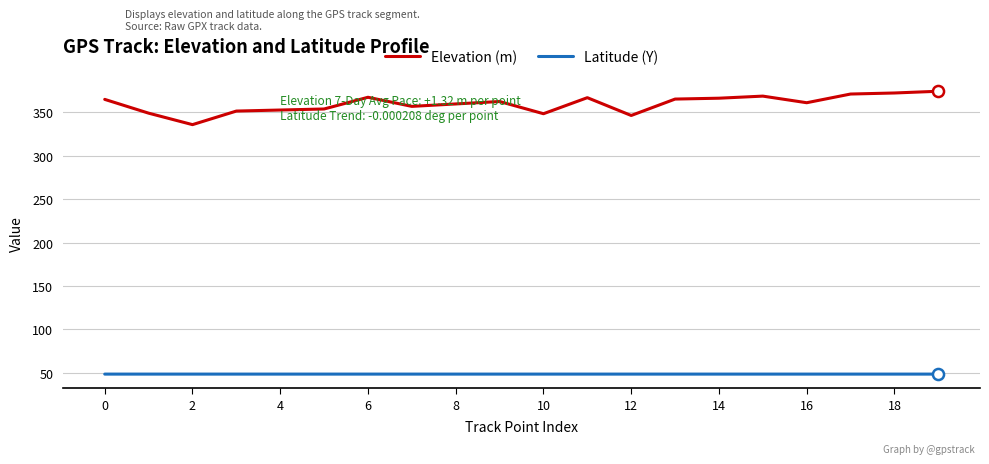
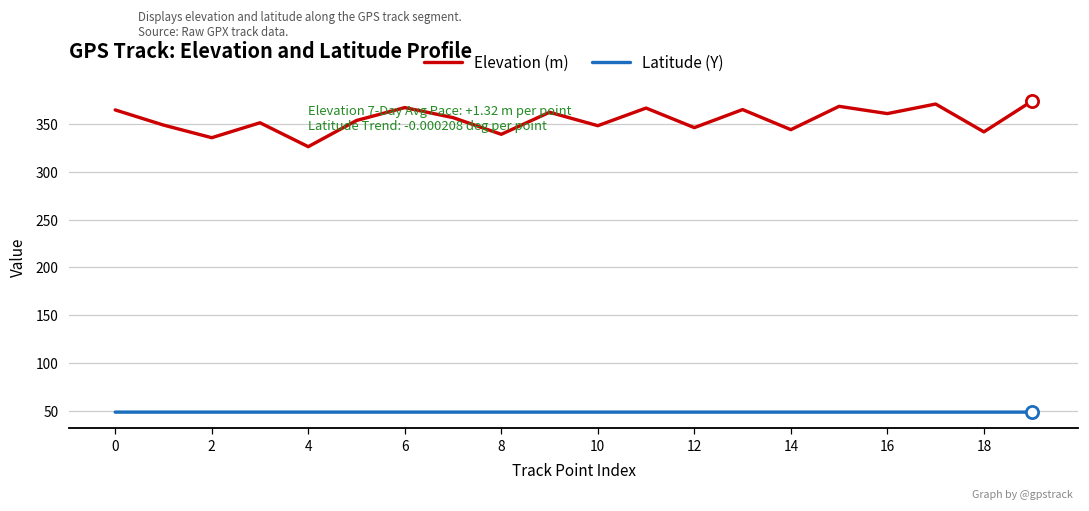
  {
    "Elevation (m)": {
      "0": 360,
      "2": 340,
-     "4": 350,
-     "8": 360,
+     "4": 330,
+     "8": 340,
      "10": 350,
      "12": 350,
-     "14": 370,
+     "14": 340,
      "16": 360,
-     "18": 370
+     "18": 340
    },
    "Latitude (Y)": {
      "0": 50,
      "2": 50,
      "4": 50,
      "6": 50,
      "8": 50,
      "10": 50,
      "12": 50,
      "14": 50,
      "16": 50,
      "18": 50
    }
  }
